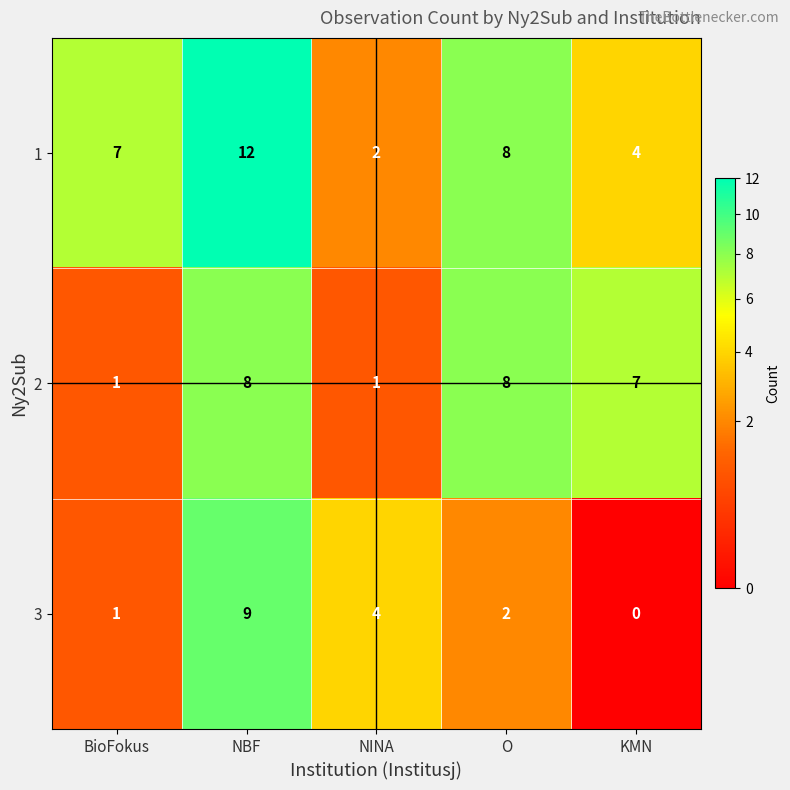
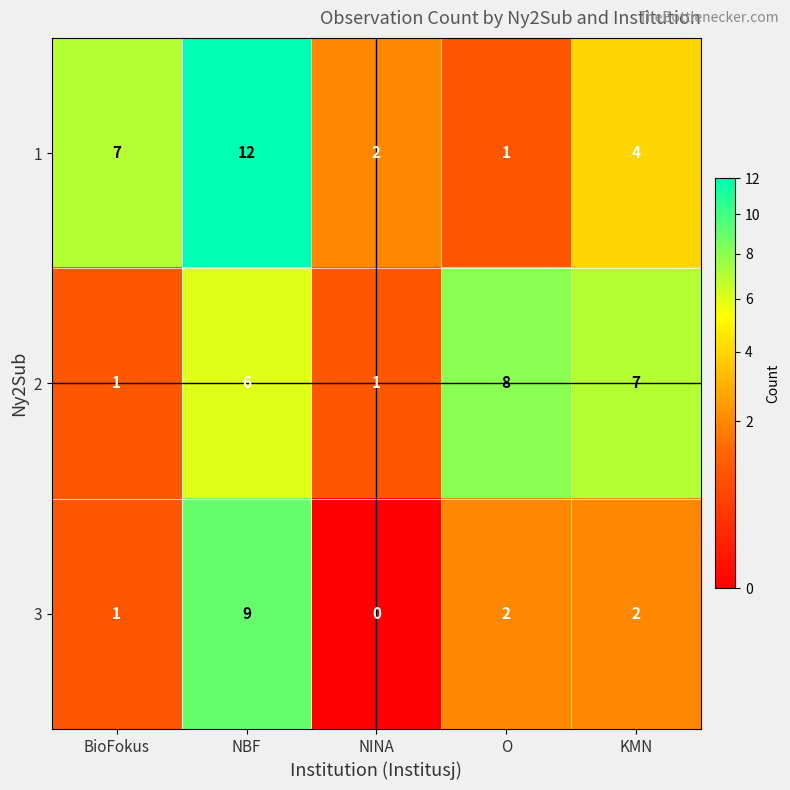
  {
    "1": {
      "BioFokus": 7,
      "NBF": 12,
      "NINA": 2,
-     "O": 8,
+     "O": 1,
      "KMN": 4
    },
    "2": {
      "BioFokus": 1,
-     "NBF": 8,
+     "NBF": 6,
      "NINA": 1,
      "O": 8,
      "KMN": 7
    },
    "3": {
      "BioFokus": 1,
      "NBF": 9,
-     "NINA": 4,
+     "NINA": 0,
      "O": 2,
-     "KMN": 0
+     "KMN": 2
    }
  }
